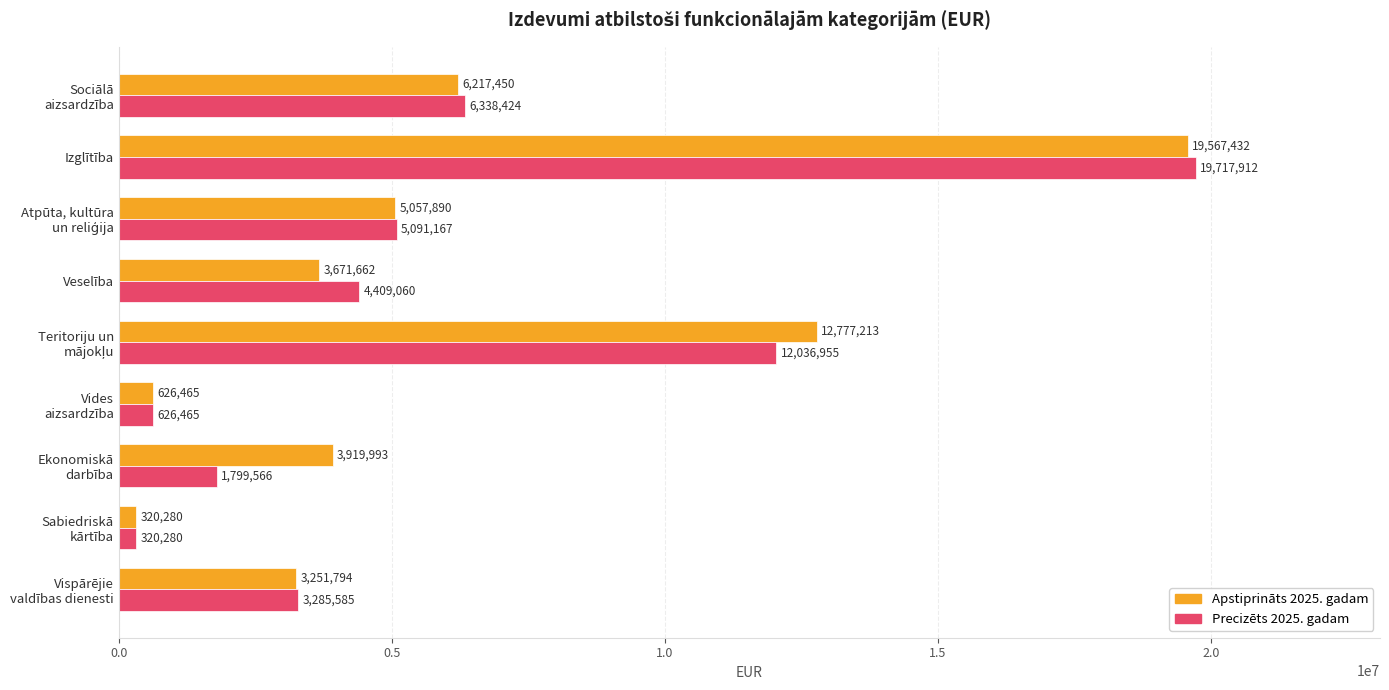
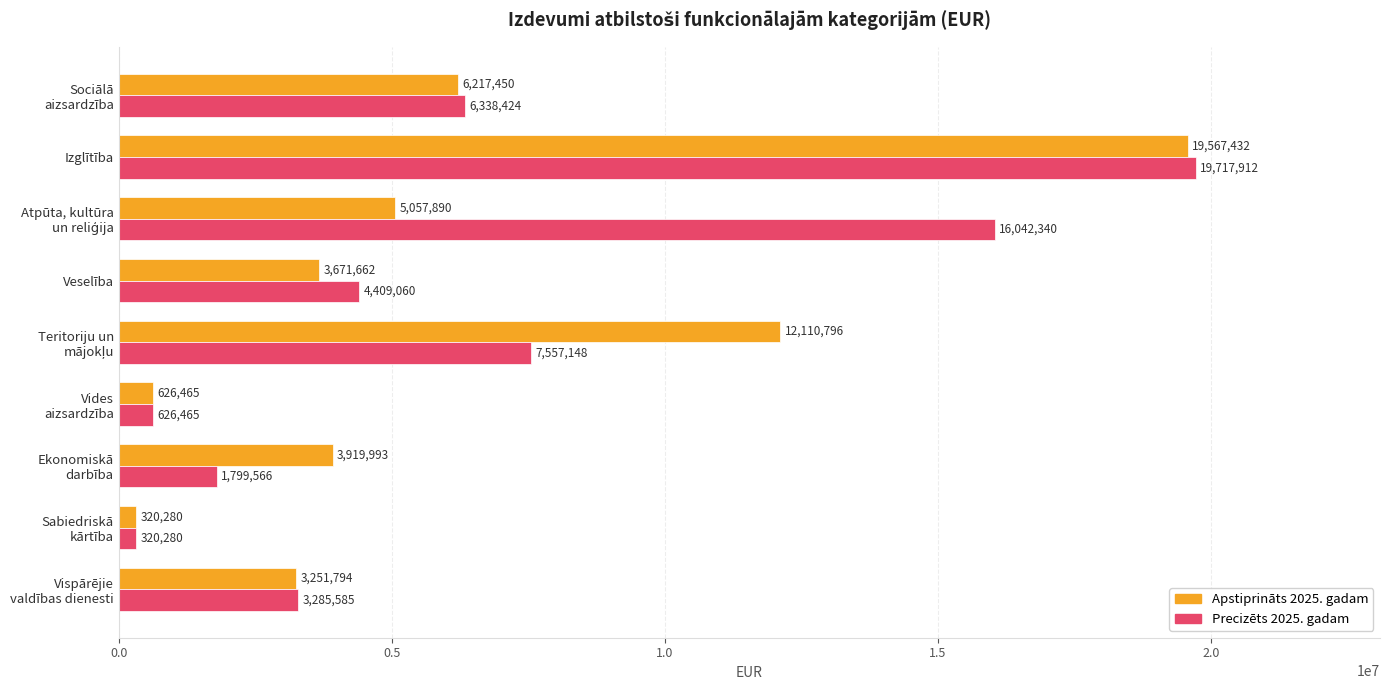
  {
    "Apstiprināts 2025. gadam": {
      "Sociālā aizsardzība": "6,217,450",
      "Izglītība": "19,567,432",
      "Atpūta, kultūra un reliģija": "5,057,890",
      "Veselība": "3,671,662",
-     "Teritoriju un mājokļu": "12,777,213",
+     "Teritoriju un mājokļu": "12,110,796",
      "Vides aizsardzība": "626,465",
      "Ekonomiskā darbība": "3,919,993",
      "Sabiedriskā kārtība": "320,280",
      "Vispārējie valdības dienesti": "3,251,794"
    },
    "Precizēts 2025. gadam": {
      "Sociālā aizsardzība": "6,338,424",
      "Izglītība": "19,717,912",
-     "Atpūta, kultūra un reliģija": "5,091,167",
+     "Atpūta, kultūra un reliģija": "16,042,340",
      "Veselība": "4,409,060",
-     "Teritoriju un mājokļu": "12,036,955",
+     "Teritoriju un mājokļu": "7,557,148",
      "Vides aizsardzība": "626,465",
      "Ekonomiskā darbība": "1,799,566",
      "Sabiedriskā kārtība": "320,280",
      "Vispārējie valdības dienesti": "3,285,585"
    }
  }
